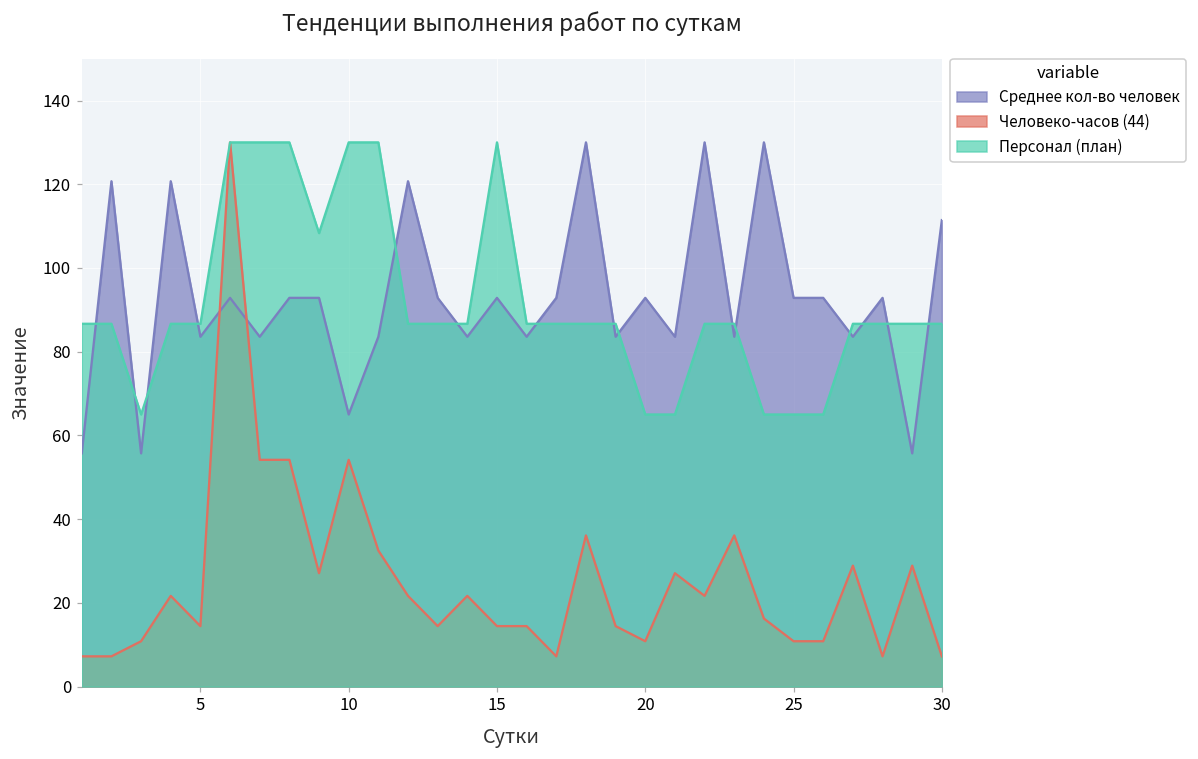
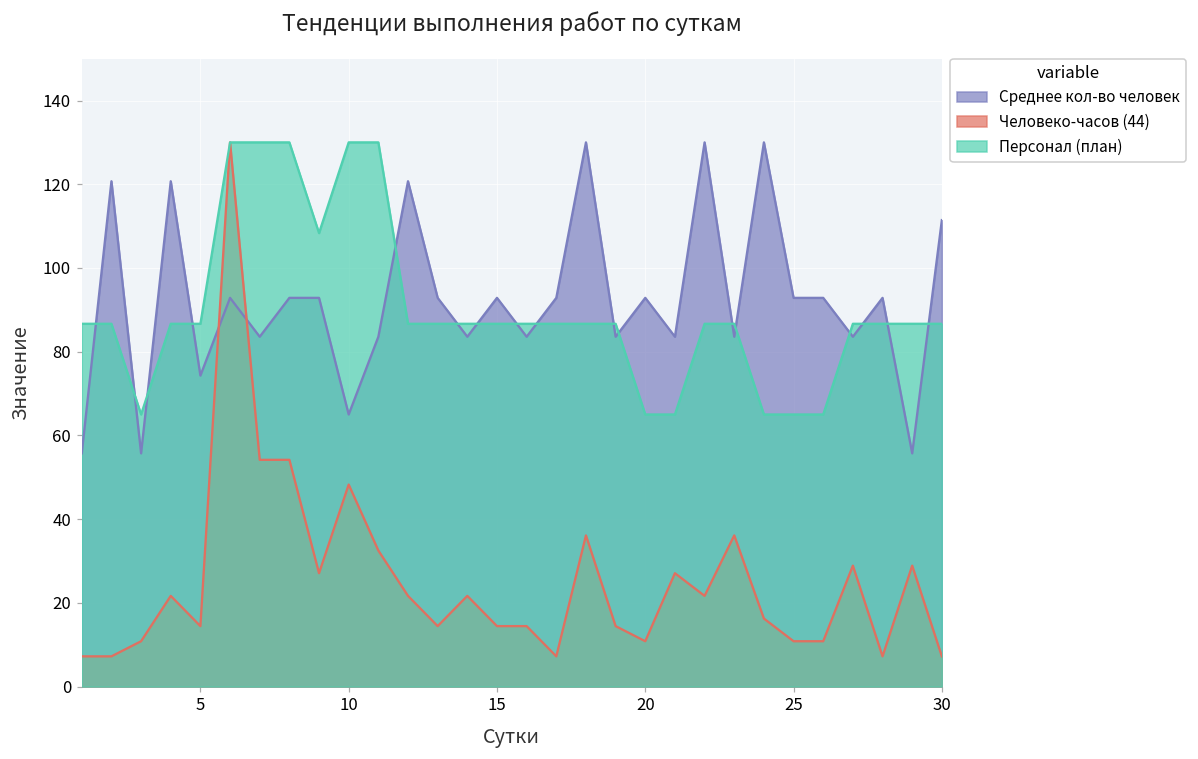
  {
    "Среднее кол-во человек": {
-     "5": 84,
+     "5": 74,
      "10": 65,
      "15": 93,
      "20": 93,
      "25": 93,
      "30": 111
    },
    "Человеко-часов (44)": {
      "5": 14,
-     "10": 54,
+     "10": 48,
      "15": 14,
      "20": 11,
      "25": 11,
      "30": 7
    },
    "Персонал (план)": {
      "5": 87,
      "10": 130,
-     "15": 130,
+     "15": 87,
      "20": 65,
      "25": 65,
      "30": 87
    }
  }
